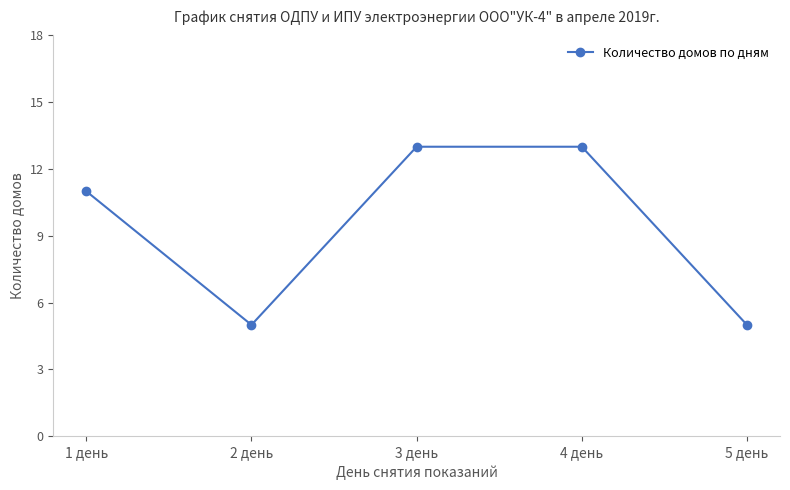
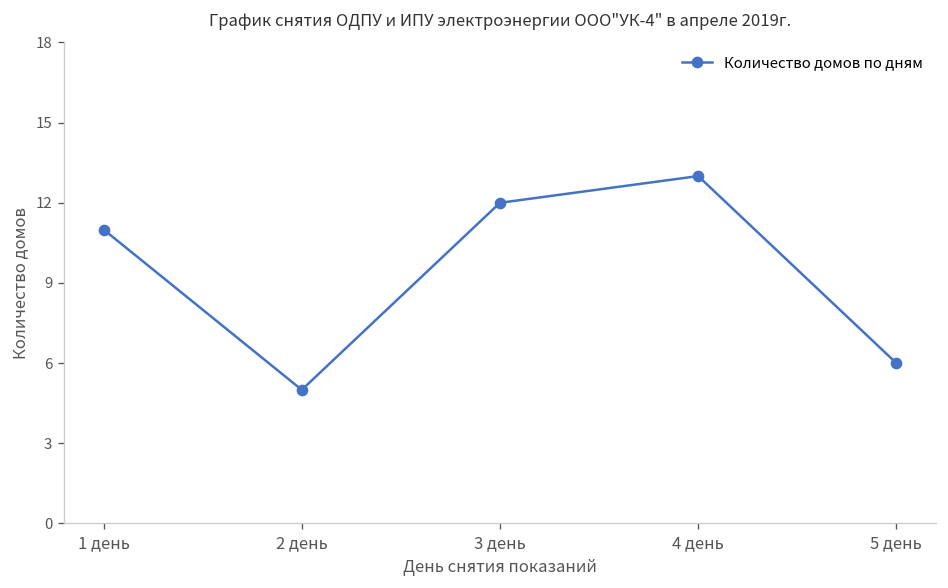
  {
    "1 день": 11,
    "2 день": 5,
-   "3 день": 13,
+   "3 день": 12,
    "4 день": 13,
-   "5 день": 5
+   "5 день": 6
  }
